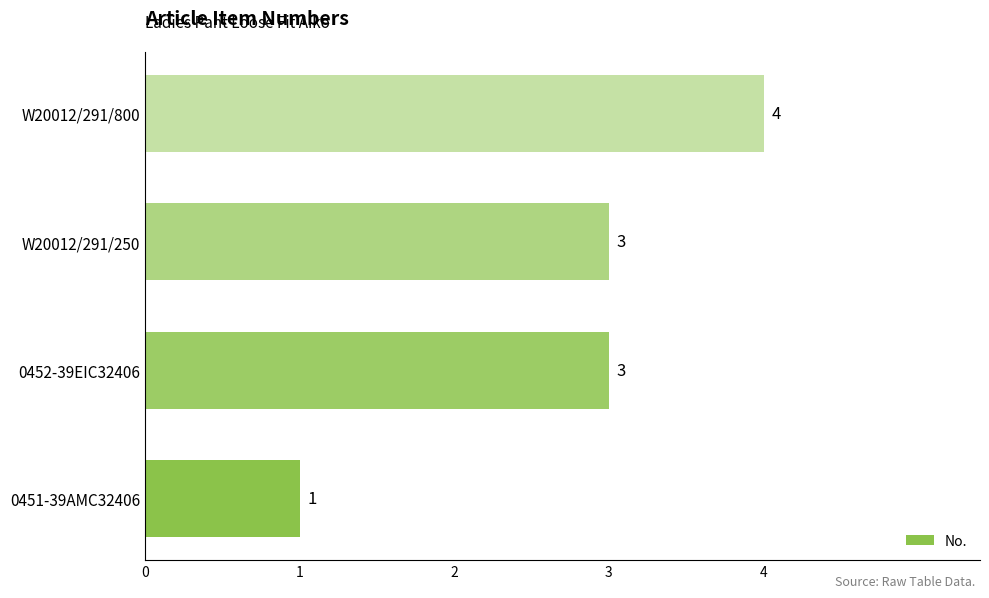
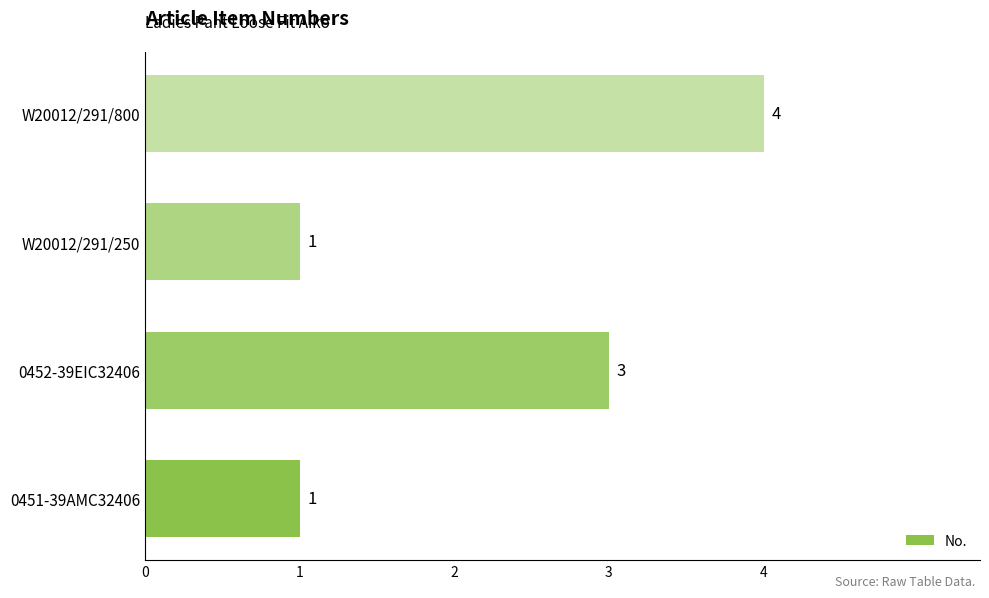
  {
    "W20012/291/800": 4,
-   "W20012/291/250": 3,
+   "W20012/291/250": 1,
    "0452-39EIC32406": 3,
    "0451-39AMC32406": 1
  }
